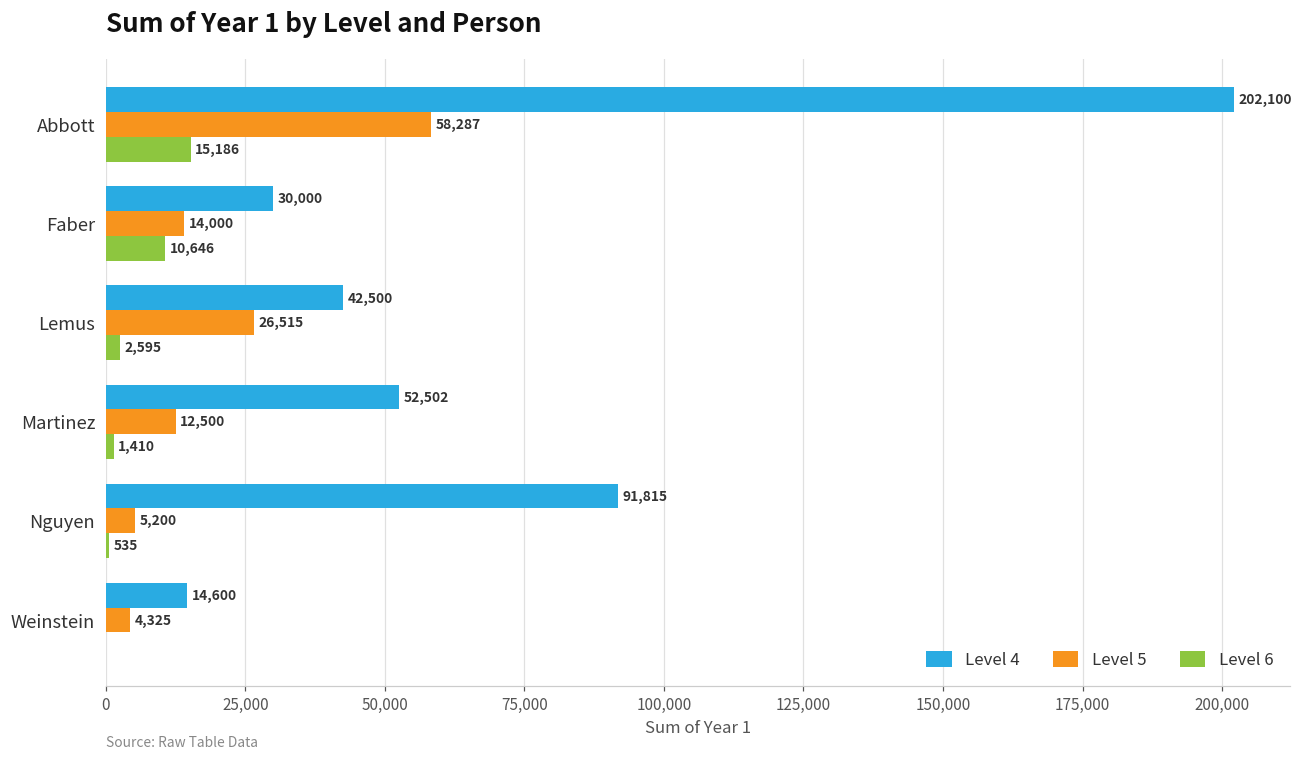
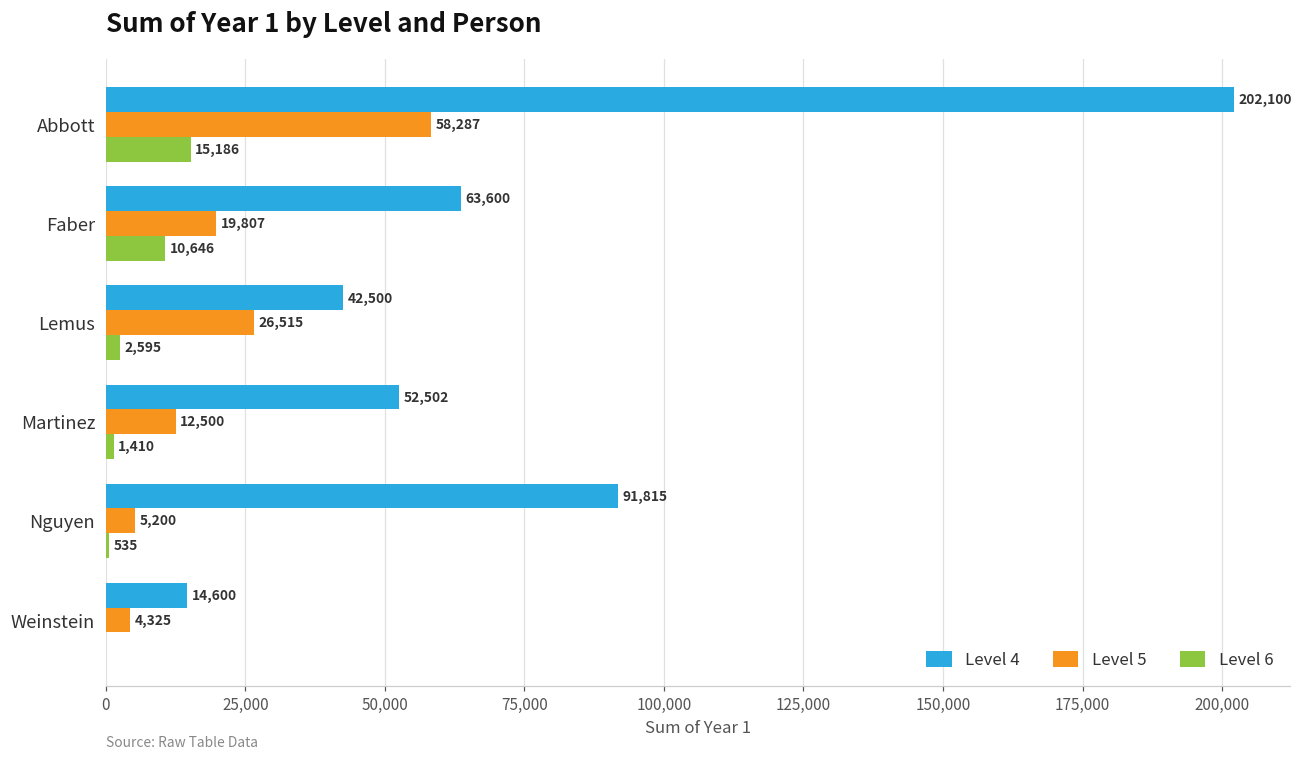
  {
    "Level 4": {
      "Abbott": "202,100",
-     "Faber": "30,000",
+     "Faber": "63,600",
      "Lemus": "42,500",
      "Martinez": "52,502",
      "Nguyen": "91,815",
      "Weinstein": "14,600"
    },
    "Level 5": {
      "Abbott": "58,287",
-     "Faber": "14,000",
+     "Faber": "19,807",
      "Lemus": "26,515",
      "Martinez": "12,500",
      "Nguyen": "5,200",
      "Weinstein": "4,325"
    },
    "Level 6": {
      "Abbott": "15,186",
      "Faber": "10,646",
      "Lemus": "2,595",
      "Martinez": "1,410",
      "Nguyen": "535"
    }
  }
